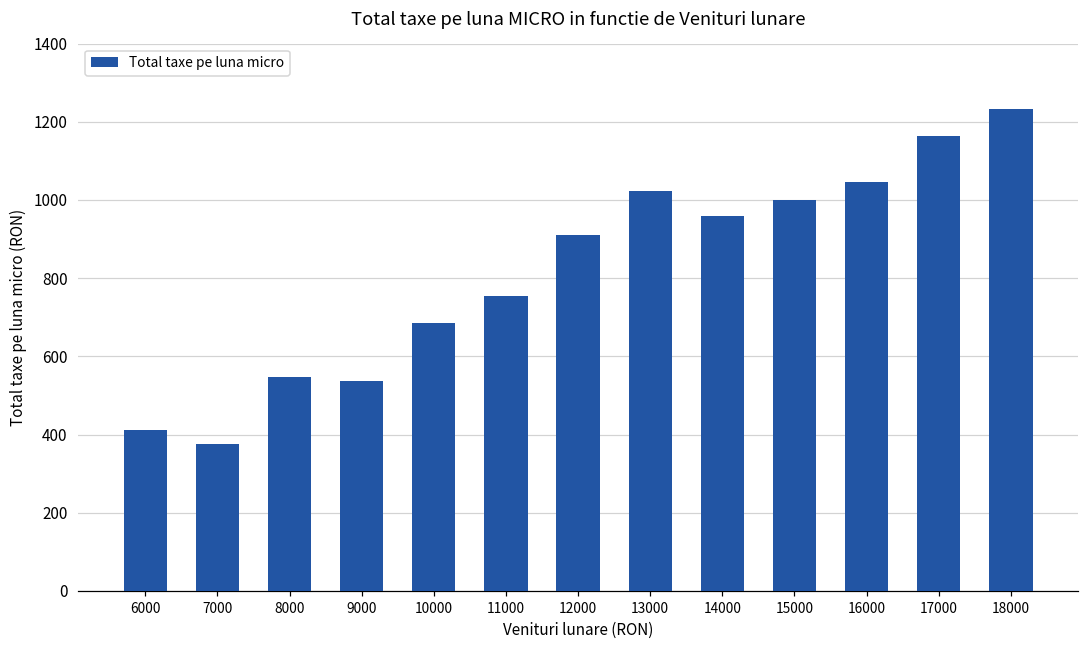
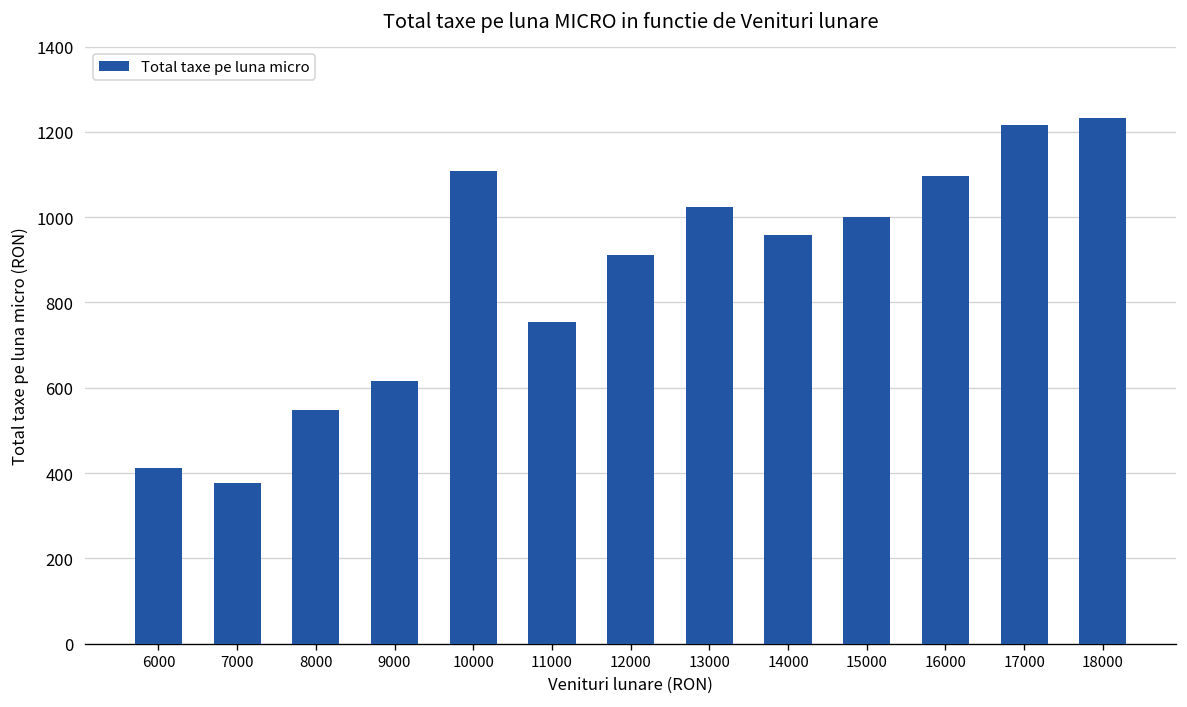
  {
    "6000": 410,
    "7000": 380,
    "8000": 550,
-   "9000": 540,
-   "10000": 690,
+   "9000": 620,
+   "10000": 1110,
    "11000": 750,
    "12000": 910,
    "13000": 1020,
    "14000": 960,
    "15000": 1000,
-   "16000": 1050,
-   "17000": 1160,
+   "16000": 1100,
+   "17000": 1220,
    "18000": 1230
  }
